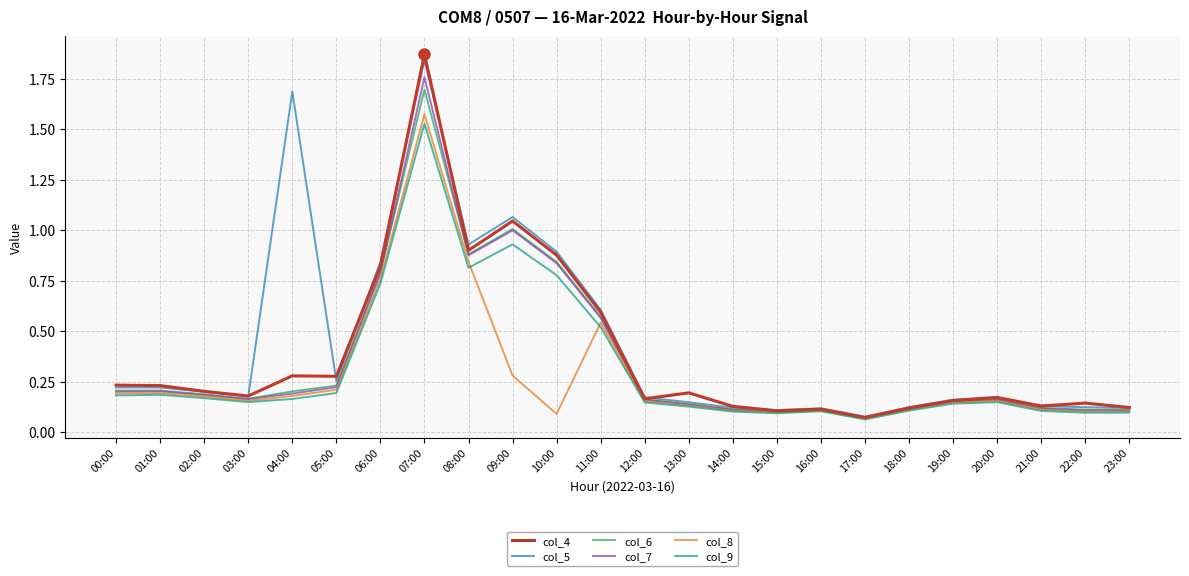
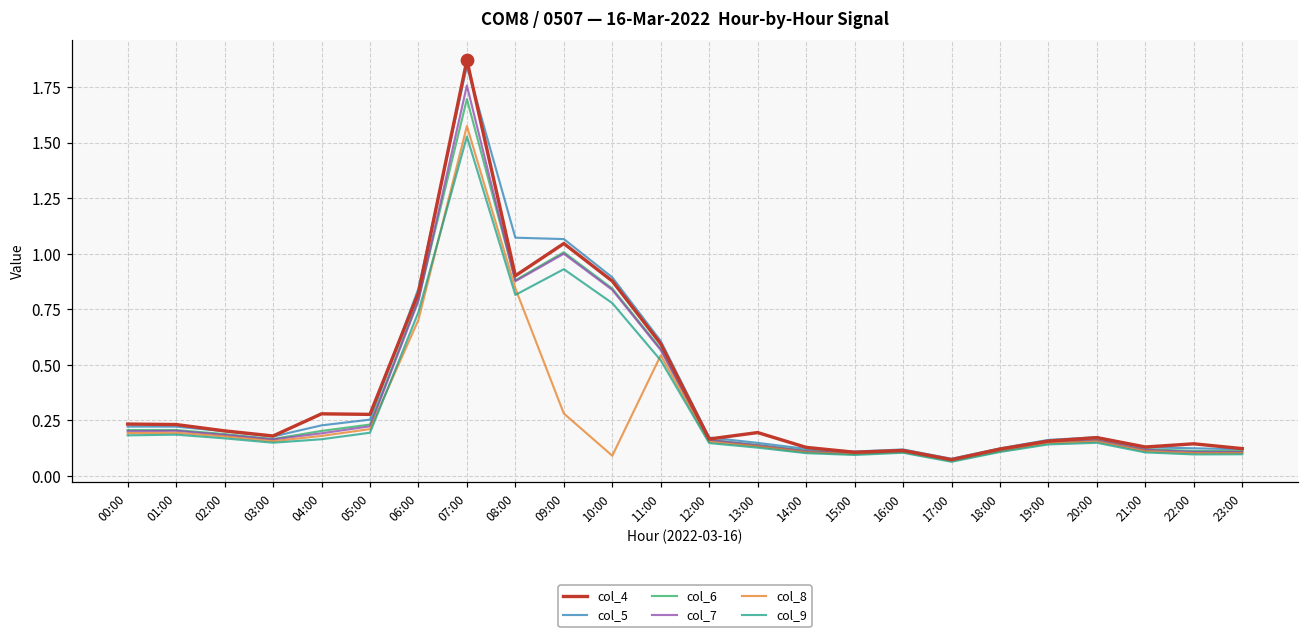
  {
    "col_5": {
-     "04:00": 1.69,
+     "04:00": 0.23,
      "05:00": 0.25,
      "06:00": 0.84,
      "07:00": 1.84,
-     "08:00": 0.93,
+     "08:00": 1.07,
      "09:00": 1.07,
      "10:00": 0.89
    },
    "col_7": {
      "07:00": 1.76
    },
    "col_8": {
-     "06:00": 0.76,
+     "06:00": 0.70,
      "07:00": 1.57,
      "08:00": 0.84,
      "09:00": 0.28,
      "10:00": 0.09,
      "11:00": 0.54
    }
  }
